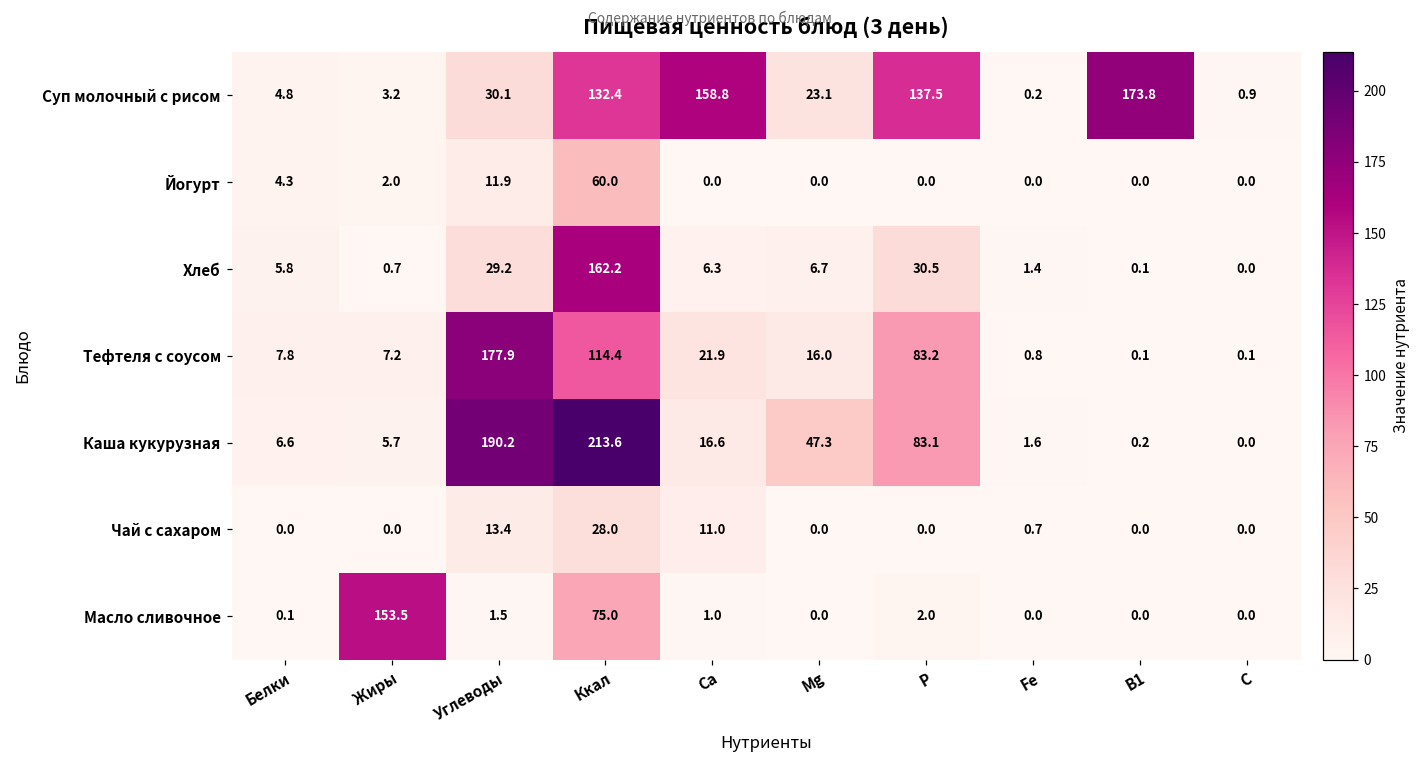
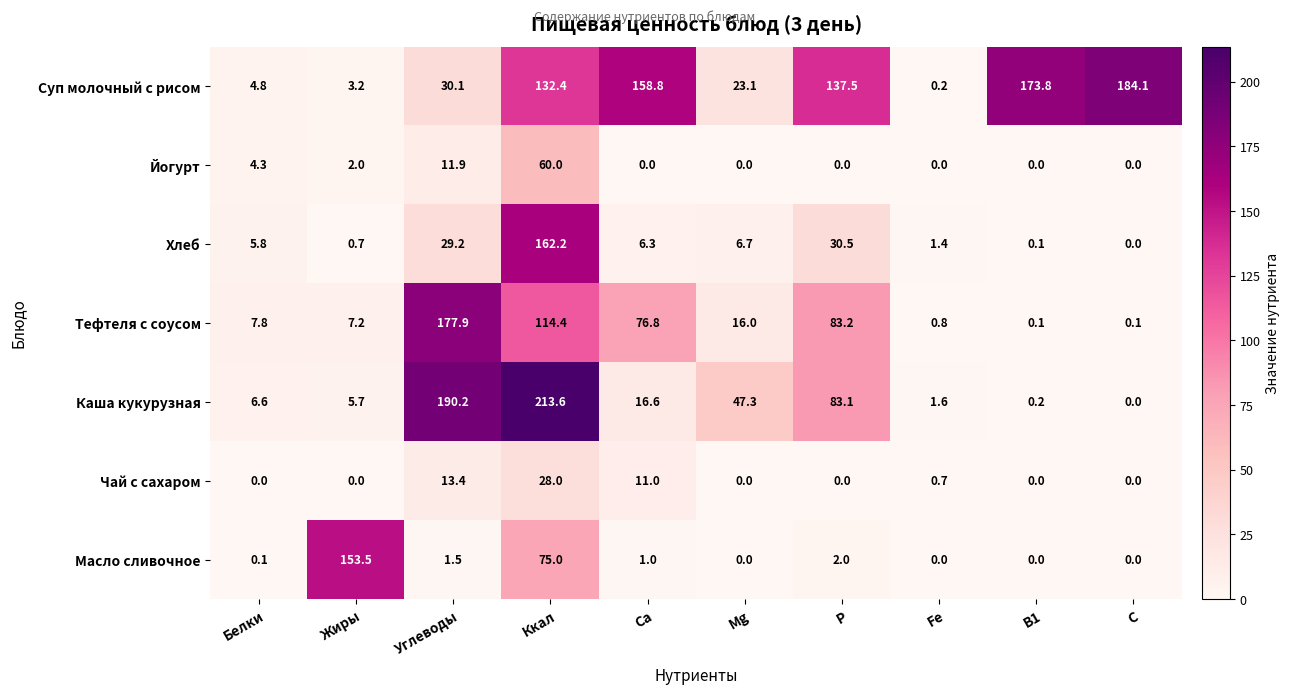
  {
    "Суп молочный с рисом": {
      "Белки": 4.8,
      "Жиры": 3.2,
      "Углеводы": 30.1,
      "Ккал": 132.4,
      "Ca": 158.8,
      "Mg": 23.1,
      "P": 137.5,
      "Fe": 0.2,
      "B1": 173.8,
-     "C": 0.9
+     "C": 184.1
    },
    "Йогурт": {
      "Белки": 4.3,
      "Жиры": 2.0,
      "Углеводы": 11.9,
      "Ккал": 60.0,
      "Ca": 0.0,
      "Mg": 0.0,
      "P": 0.0,
      "Fe": 0.0,
      "B1": 0.0,
      "C": 0.0
    },
    "Хлеб": {
      "Белки": 5.8,
      "Жиры": 0.7,
      "Углеводы": 29.2,
      "Ккал": 162.2,
      "Ca": 6.3,
      "Mg": 6.7,
      "P": 30.5,
      "Fe": 1.4,
      "B1": 0.1,
      "C": 0.0
    },
    "Тефтеля с соусом": {
      "Белки": 7.8,
      "Жиры": 7.2,
      "Углеводы": 177.9,
      "Ккал": 114.4,
-     "Ca": 21.9,
+     "Ca": 76.8,
      "Mg": 16.0,
      "P": 83.2,
      "Fe": 0.8,
      "B1": 0.1,
      "C": 0.1
    },
    "Каша кукурузная": {
      "Белки": 6.6,
      "Жиры": 5.7,
      "Углеводы": 190.2,
      "Ккал": 213.6,
      "Ca": 16.6,
      "Mg": 47.3,
      "P": 83.1,
      "Fe": 1.6,
      "B1": 0.2,
      "C": 0.0
    },
    "Чай с сахаром": {
      "Белки": 0.0,
      "Жиры": 0.0,
      "Углеводы": 13.4,
      "Ккал": 28.0,
      "Ca": 11.0,
      "Mg": 0.0,
      "P": 0.0,
      "Fe": 0.7,
      "B1": 0.0,
      "C": 0.0
    },
    "Масло сливочное": {
      "Белки": 0.1,
      "Жиры": 153.5,
      "Углеводы": 1.5,
      "Ккал": 75.0,
      "Ca": 1.0,
      "Mg": 0.0,
      "P": 2.0,
      "Fe": 0.0,
      "B1": 0.0,
      "C": 0.0
    }
  }
